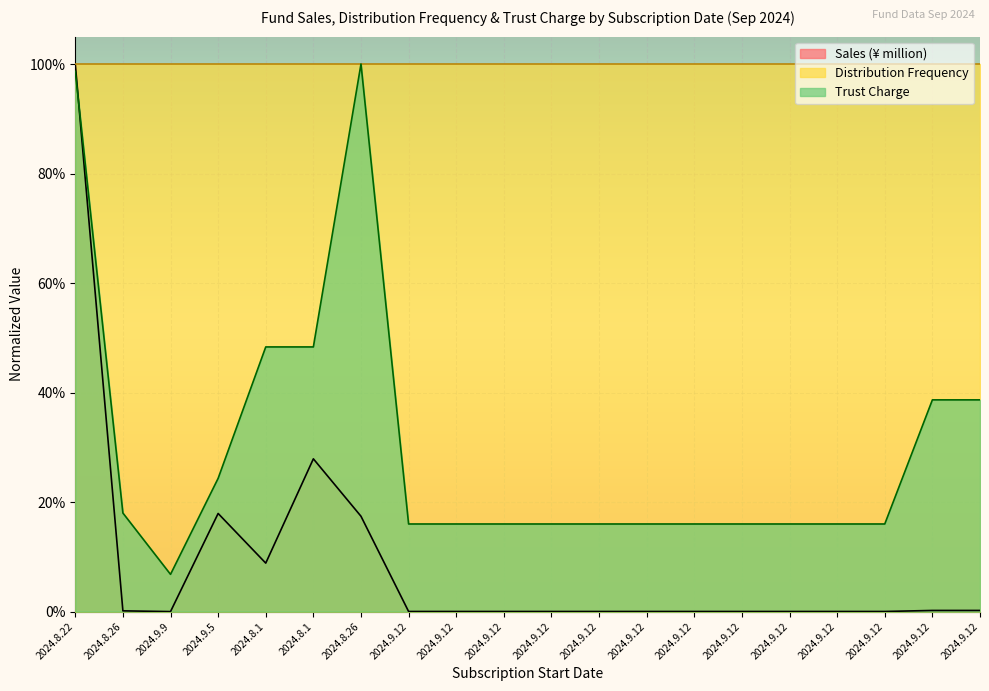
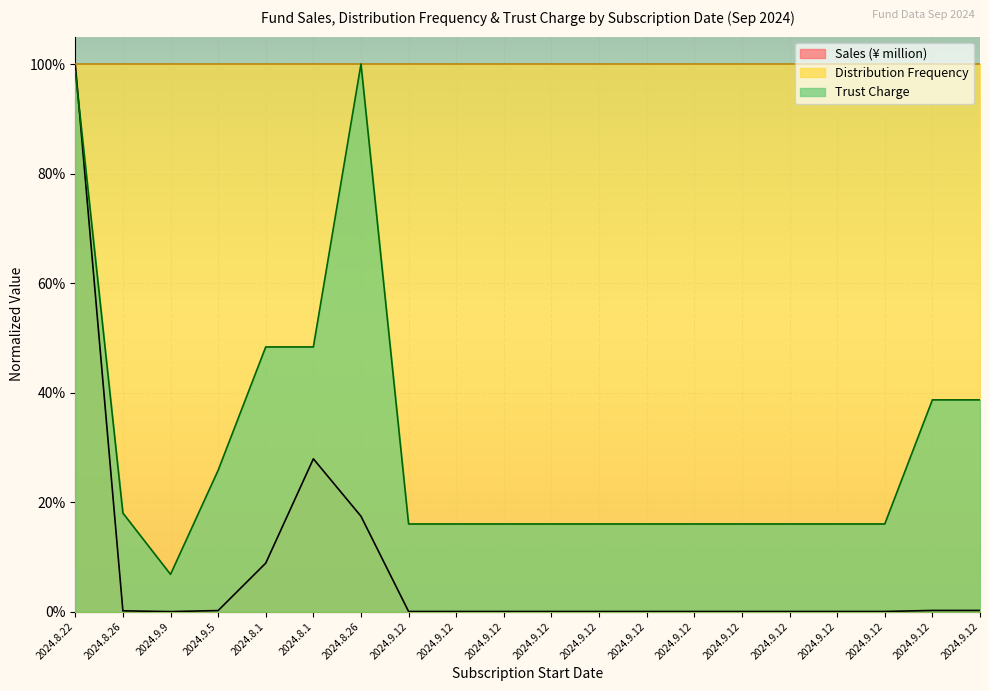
  {
    "Sales (¥ million)": {
      "2024.9.9": "0%",
-     "2024.9.5": "18%"
+     "2024.9.5": "0%"
    },
    "Distribution Frequency": {
      "2024.9.9": "100%",
      "2024.9.5": "100%"
    },
    "Trust Charge": {
      "2024.8.22": "99%",
      "2024.9.9": "7%",
-     "2024.9.5": "24%"
+     "2024.9.5": "26%"
    }
  }
